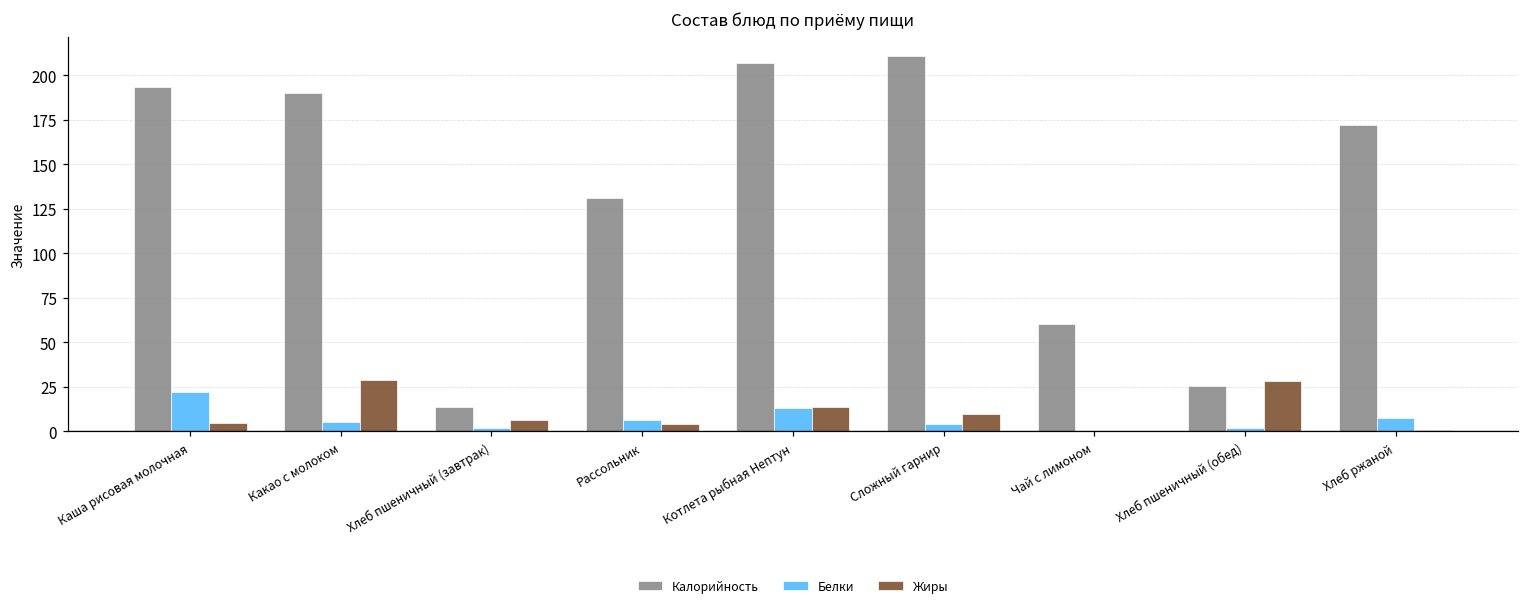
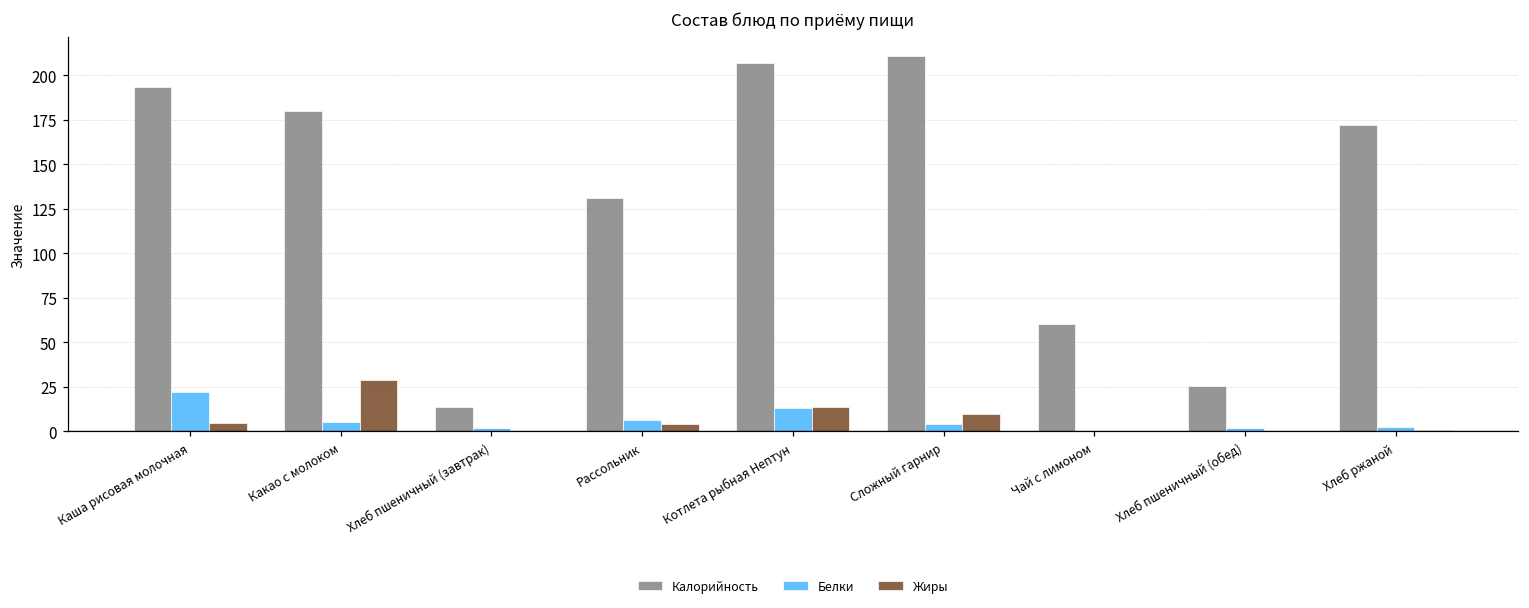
  {
    "Калорийность": {
      "Каша рисовая молочная": 194,
-     "Какао с молоком": 190,
+     "Какао с молоком": 180,
      "Хлеб пшеничный (завтрак)": 13,
      "Рассольник": 131,
      "Котлета рыбная Нептун": 207,
      "Сложный гарнир": 211,
      "Чай с лимоном": 60,
      "Хлеб пшеничный (обед)": 26,
      "Хлеб ржаной": 172
    },
    "Белки": {
      "Каша рисовая молочная": 22,
      "Какао с молоком": 5,
      "Хлеб пшеничный (завтрак)": 2,
      "Рассольник": 6,
      "Котлета рыбная Нептун": 13,
      "Сложный гарнир": 4,
      "Хлеб пшеничный (обед)": 2,
-     "Хлеб ржаной": 8
+     "Хлеб ржаной": 2
    },
    "Жиры": {
      "Каша рисовая молочная": 5,
      "Какао с молоком": 29,
-     "Хлеб пшеничный (завтрак)": 6,
+     "Хлеб пшеничный (завтрак)": 0,
      "Рассольник": 4,
      "Котлета рыбная Нептун": 14,
      "Сложный гарнир": 9,
      "Чай с лимоном": 0,
-     "Хлеб пшеничный (обед)": 28
+     "Хлеб пшеничный (обед)": 0
    }
  }
